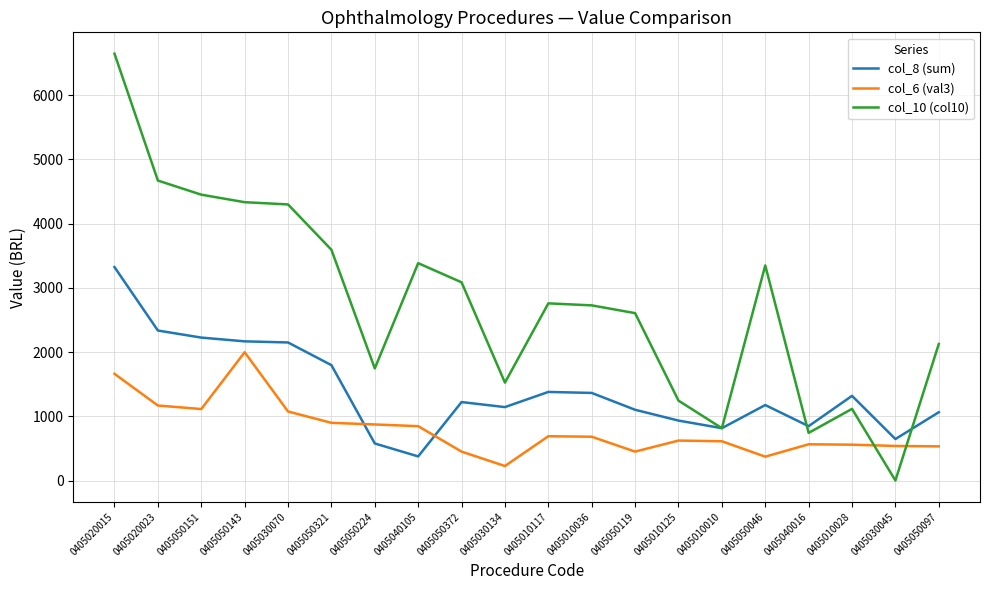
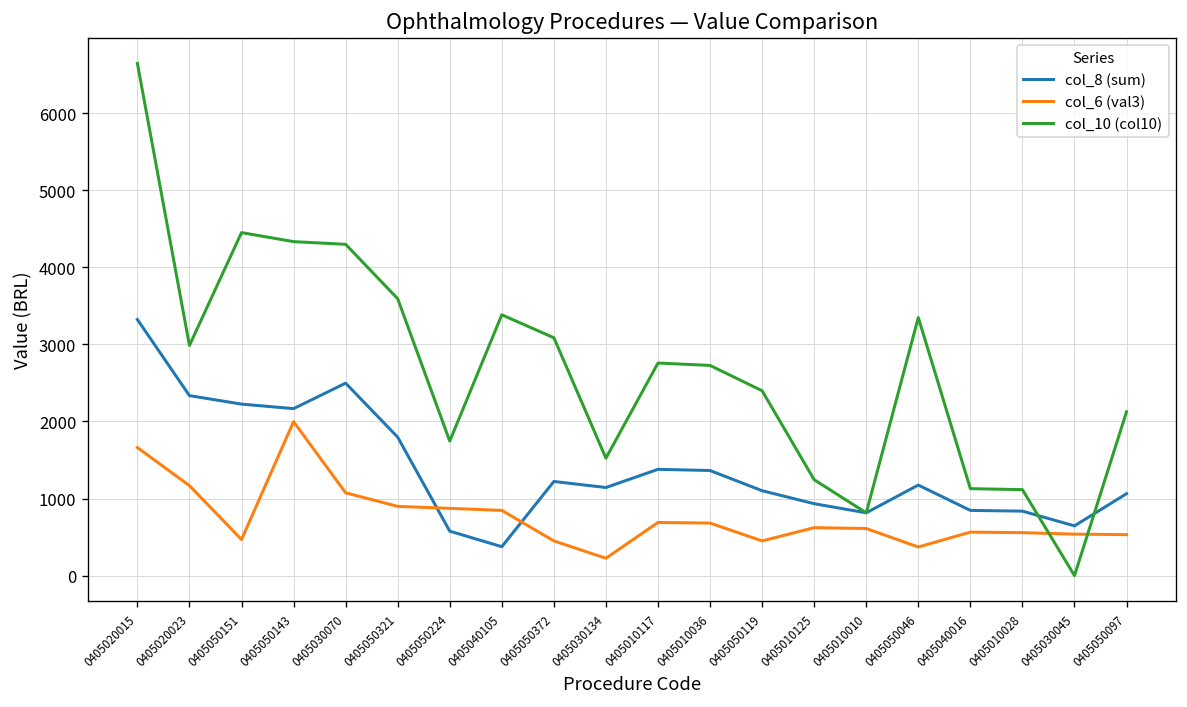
  {
    "col_8 (sum)": {
      "0405020015": 3300,
      "0405020023": 2300,
      "0405050151": 2200,
      "0405050143": 2200,
-     "0405030070": 2100,
+     "0405030070": 2500,
      "0405050321": 1800,
      "0405050224": 600,
      "0405040105": 400,
      "0405050372": 1200,
      "0405030134": 1100,
      "0405010117": 1400,
      "0405010036": 1400,
      "0405050119": 1100,
      "0405010125": 900,
      "0405050046": 1200,
      "0405040016": 800,
-     "0405010028": 1300,
+     "0405010028": 800,
      "0405030045": 600,
      "0405050097": 1100
    },
    "col_6 (val3)": {
      "0405020015": 1700,
      "0405020023": 1200,
-     "0405050151": 1100,
+     "0405050151": 500,
      "0405050143": 2000,
      "0405030070": 1100,
      "0405050321": 900,
      "0405050224": 900,
      "0405040105": 800,
      "0405050372": 500,
      "0405030134": 200,
      "0405010117": 700,
      "0405010036": 700,
      "0405050119": 500,
      "0405010125": 600,
      "0405010010": 600,
      "0405050046": 400,
      "0405040016": 600,
      "0405010028": 600,
      "0405030045": 500,
      "0405050097": 500
    },
    "col_10 (col10)": {
      "0405020015": 6600,
-     "0405020023": 4700,
+     "0405020023": 3000,
      "0405050151": 4500,
      "0405050143": 4300,
      "0405030070": 4300,
      "0405050321": 3600,
      "0405050224": 1700,
      "0405040105": 3400,
      "0405050372": 3100,
      "0405030134": 1500,
      "0405010117": 2800,
      "0405010036": 2700,
-     "0405050119": 2600,
+     "0405050119": 2400,
      "0405010125": 1200,
      "0405050046": 3300,
-     "0405040016": 700,
+     "0405040016": 1100,
      "0405010028": 1100,
      "0405030045": 0,
      "0405050097": 2100
    }
  }
